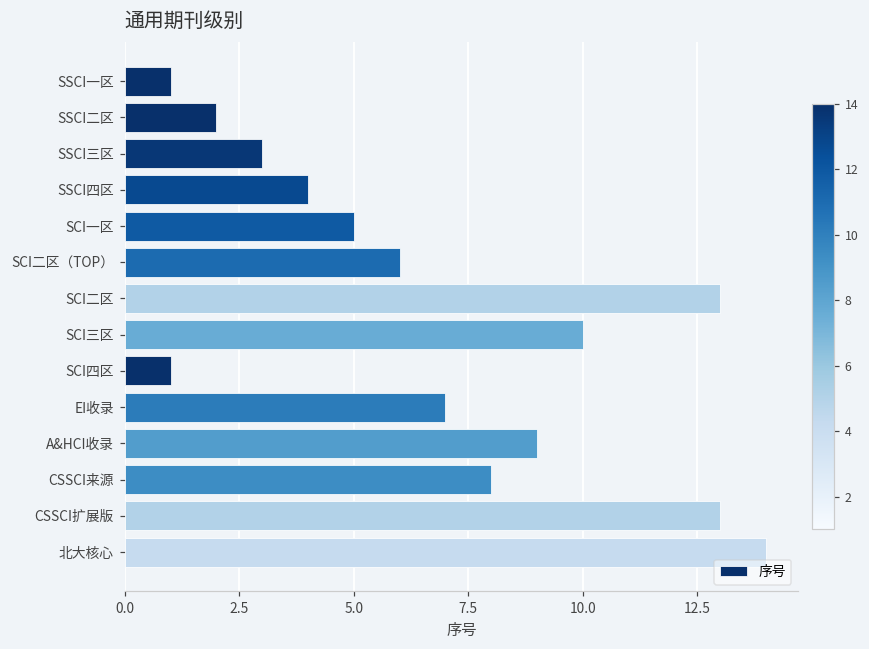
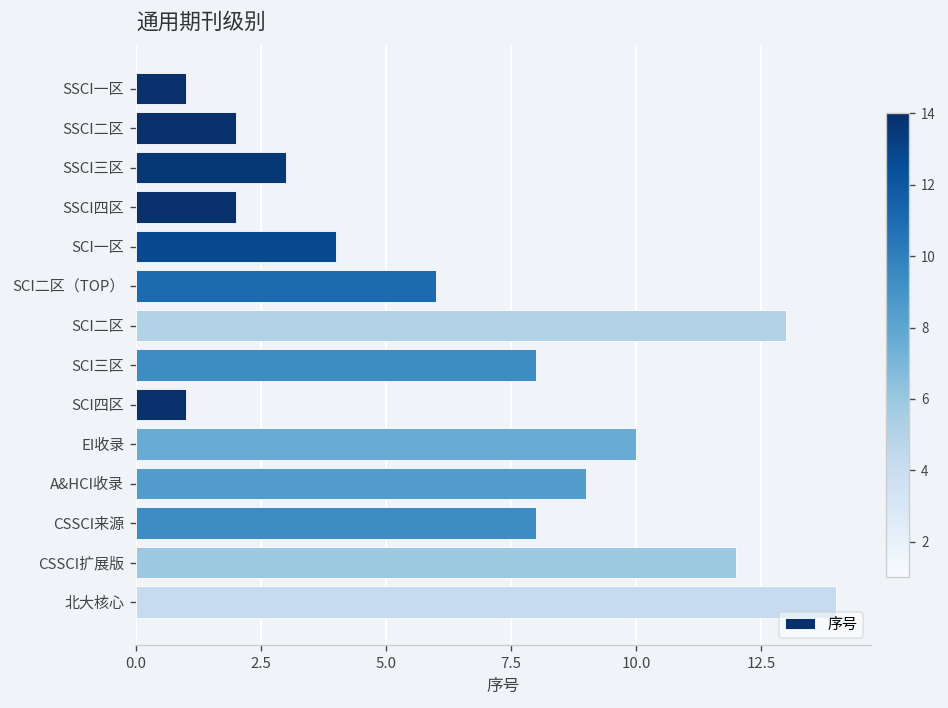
  {
    "SSCI一区": 1,
    "SSCI二区": 2,
    "SSCI三区": 3,
-   "SSCI四区": 4,
-   "SCI一区": 5,
+   "SSCI四区": 2,
+   "SCI一区": 4,
    "SCI二区（TOP）": 6,
    "SCI二区": 13,
-   "SCI三区": 10,
+   "SCI三区": 8,
    "SCI四区": 1,
-   "EI收录": 7,
+   "EI收录": 10,
    "A&HCI收录": 9,
    "CSSCI来源": 8,
-   "CSSCI扩展版": 13,
+   "CSSCI扩展版": 12,
    "北大核心": 14
  }
